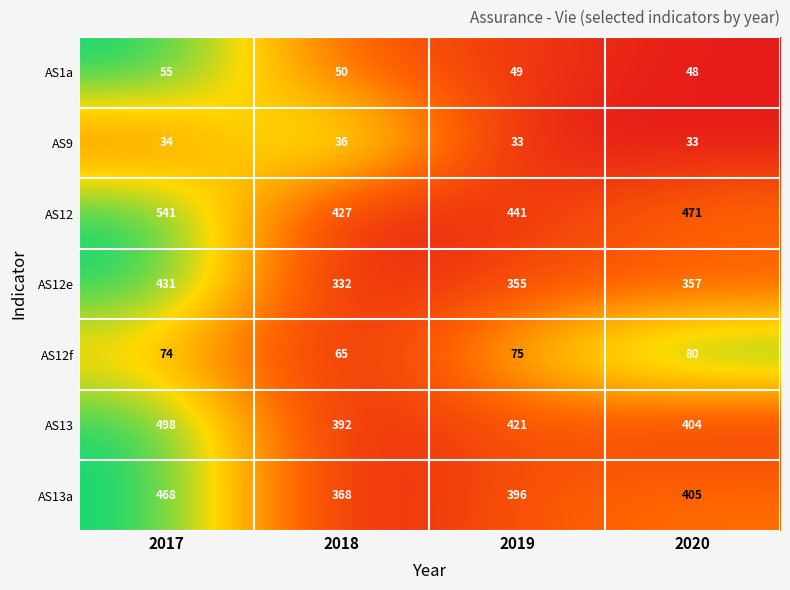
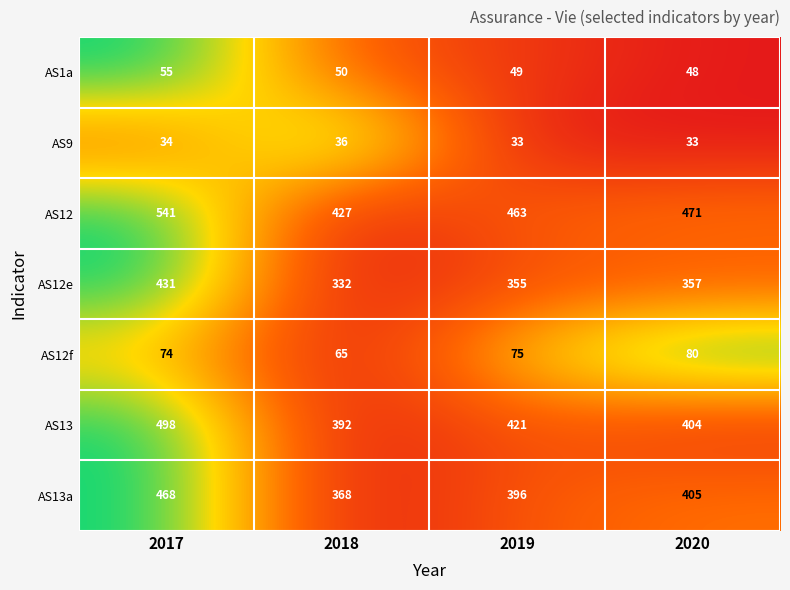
  {
    "AS1a": {
      "2017": 55,
      "2018": 50,
      "2019": 49,
      "2020": 48
    },
    "AS9": {
      "2017": 34,
      "2018": 36,
      "2019": 33,
      "2020": 33
    },
    "AS12": {
      "2017": 541,
      "2018": 427,
-     "2019": 441,
+     "2019": 463,
      "2020": 471
    },
    "AS12e": {
      "2017": 431,
      "2018": 332,
      "2019": 355,
      "2020": 357
    },
    "AS12f": {
      "2017": 74,
      "2018": 65,
      "2019": 75,
      "2020": 80
    },
    "AS13": {
      "2017": 498,
      "2018": 392,
      "2019": 421,
      "2020": 404
    },
    "AS13a": {
      "2017": 468,
      "2018": 368,
      "2019": 396,
      "2020": 405
    }
  }
